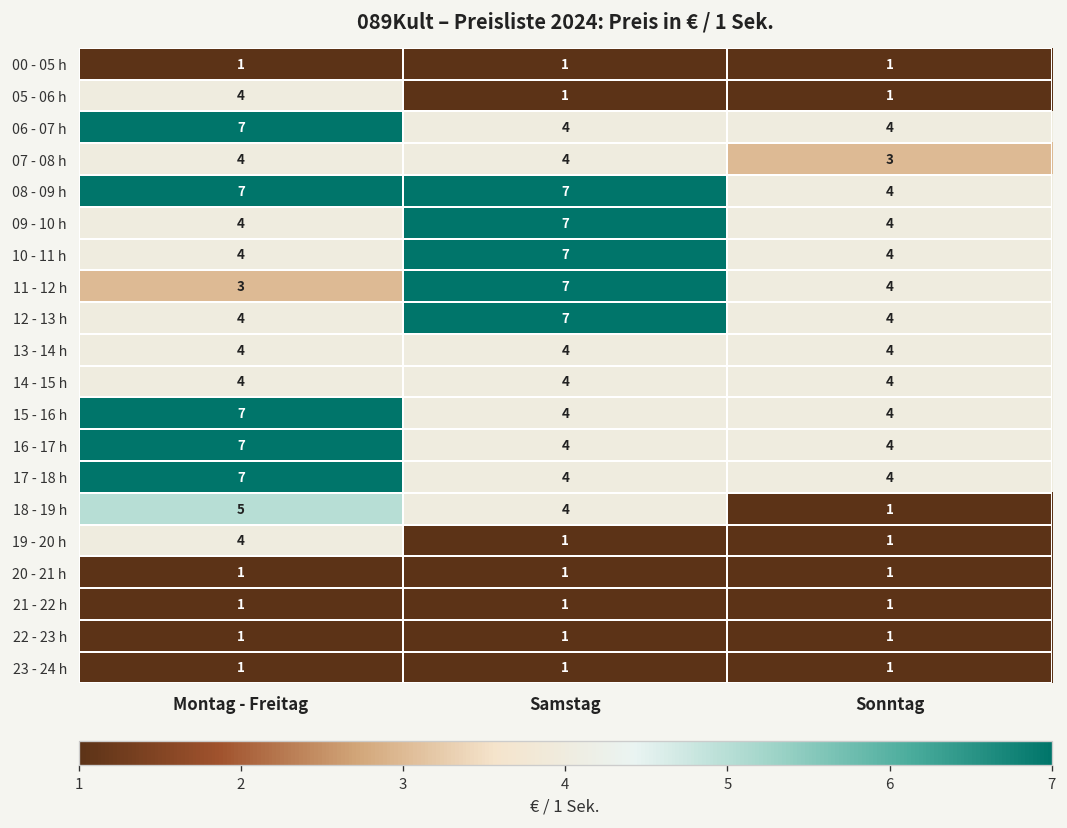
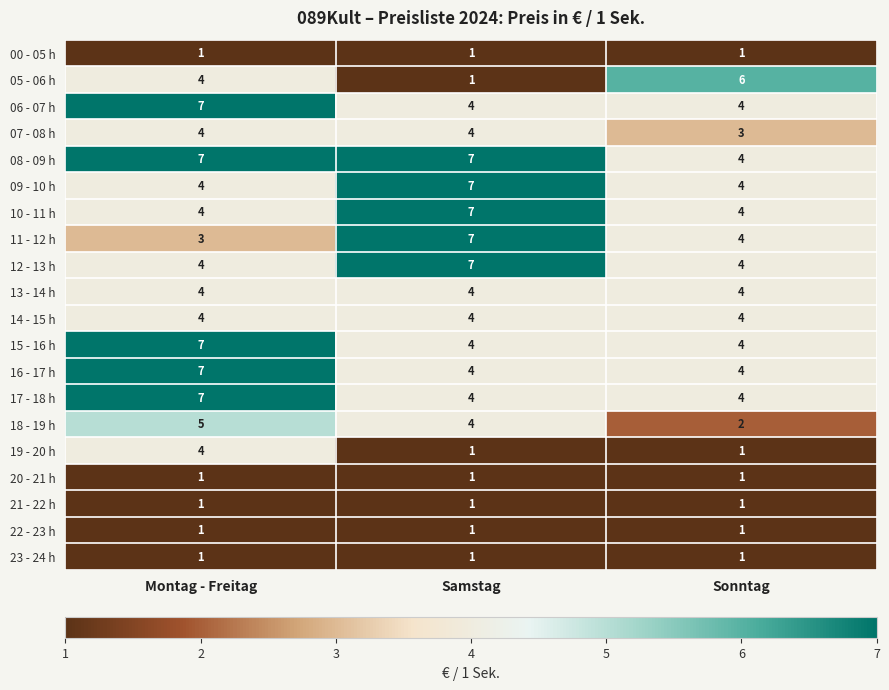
  {
    "00 - 05 h": {
      "Montag - Freitag": 1,
      "Samstag": 1,
      "Sonntag": 1
    },
    "05 - 06 h": {
      "Montag - Freitag": 4,
      "Samstag": 1,
-     "Sonntag": 1
+     "Sonntag": 6
    },
    "06 - 07 h": {
      "Montag - Freitag": 7,
      "Samstag": 4,
      "Sonntag": 4
    },
    "07 - 08 h": {
      "Montag - Freitag": 4,
      "Samstag": 4,
      "Sonntag": 3
    },
    "08 - 09 h": {
      "Montag - Freitag": 7,
      "Samstag": 7,
      "Sonntag": 4
    },
    "09 - 10 h": {
      "Montag - Freitag": 4,
      "Samstag": 7,
      "Sonntag": 4
    },
    "10 - 11 h": {
      "Montag - Freitag": 4,
      "Samstag": 7,
      "Sonntag": 4
    },
    "11 - 12 h": {
      "Montag - Freitag": 3,
      "Samstag": 7,
      "Sonntag": 4
    },
    "12 - 13 h": {
      "Montag - Freitag": 4,
      "Samstag": 7,
      "Sonntag": 4
    },
    "13 - 14 h": {
      "Montag - Freitag": 4,
      "Samstag": 4,
      "Sonntag": 4
    },
    "14 - 15 h": {
      "Montag - Freitag": 4,
      "Samstag": 4,
      "Sonntag": 4
    },
    "15 - 16 h": {
      "Montag - Freitag": 7,
      "Samstag": 4,
      "Sonntag": 4
    },
    "16 - 17 h": {
      "Montag - Freitag": 7,
      "Samstag": 4,
      "Sonntag": 4
    },
    "17 - 18 h": {
      "Montag - Freitag": 7,
      "Samstag": 4,
      "Sonntag": 4
    },
    "18 - 19 h": {
      "Montag - Freitag": 5,
      "Samstag": 4,
-     "Sonntag": 1
+     "Sonntag": 2
    },
    "19 - 20 h": {
      "Montag - Freitag": 4,
      "Samstag": 1,
      "Sonntag": 1
    },
    "20 - 21 h": {
      "Montag - Freitag": 1,
      "Samstag": 1,
      "Sonntag": 1
    },
    "21 - 22 h": {
      "Montag - Freitag": 1,
      "Samstag": 1,
      "Sonntag": 1
    },
    "22 - 23 h": {
      "Montag - Freitag": 1,
      "Samstag": 1,
      "Sonntag": 1
    },
    "23 - 24 h": {
      "Montag - Freitag": 1,
      "Samstag": 1,
      "Sonntag": 1
    }
  }
